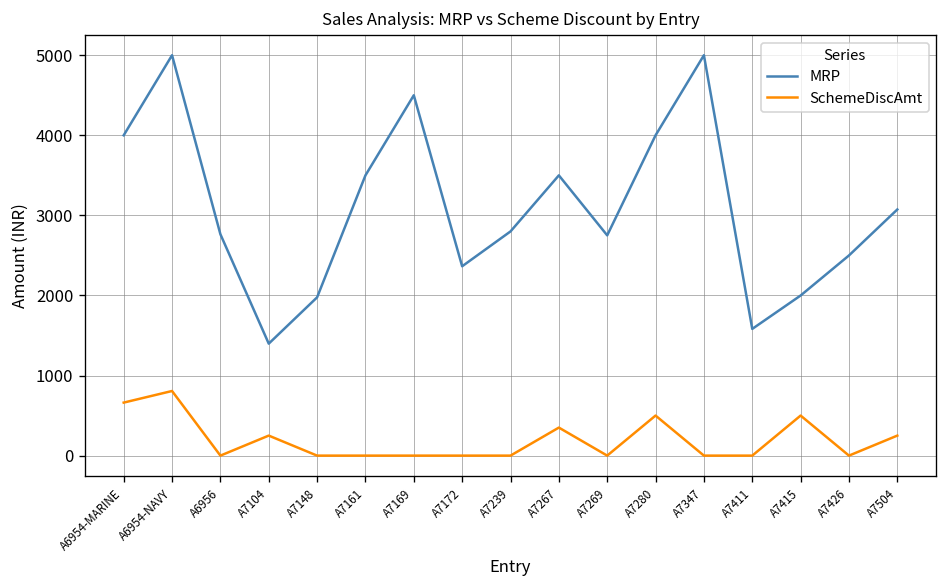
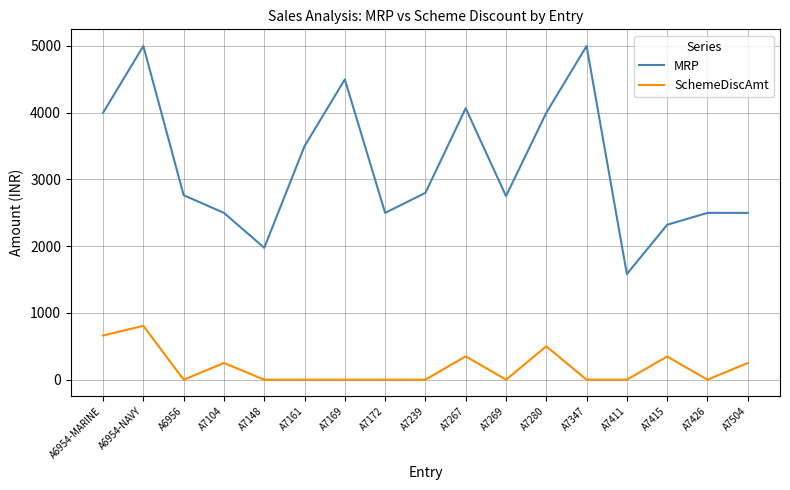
  {
    "MRP": {
      "A6954-MARINE": 4000,
      "A6954-NAVY": 5000,
      "A6956": 2800,
-     "A7104": 1400,
+     "A7104": 2500,
      "A7148": 2000,
      "A7161": 3500,
      "A7169": 4500,
-     "A7172": 2400,
+     "A7172": 2500,
      "A7239": 2800,
-     "A7267": 3500,
+     "A7267": 4100,
      "A7269": 2800,
      "A7280": 4000,
      "A7347": 5000,
      "A7411": 1600,
-     "A7415": 2000,
+     "A7415": 2300,
      "A7426": 2500,
-     "A7504": 3100
+     "A7504": 2500
    },
    "SchemeDiscAmt": {
      "A6954-MARINE": 700,
      "A6954-NAVY": 800,
      "A6956": 0,
      "A7104": 200,
      "A7148": 0,
      "A7161": 0,
      "A7169": 0,
      "A7172": 0,
      "A7239": 0,
      "A7267": 300,
      "A7269": 0,
      "A7280": 500,
      "A7347": 0,
      "A7411": 0,
-     "A7415": 500,
+     "A7415": 300,
      "A7426": 0,
      "A7504": 200
    }
  }
